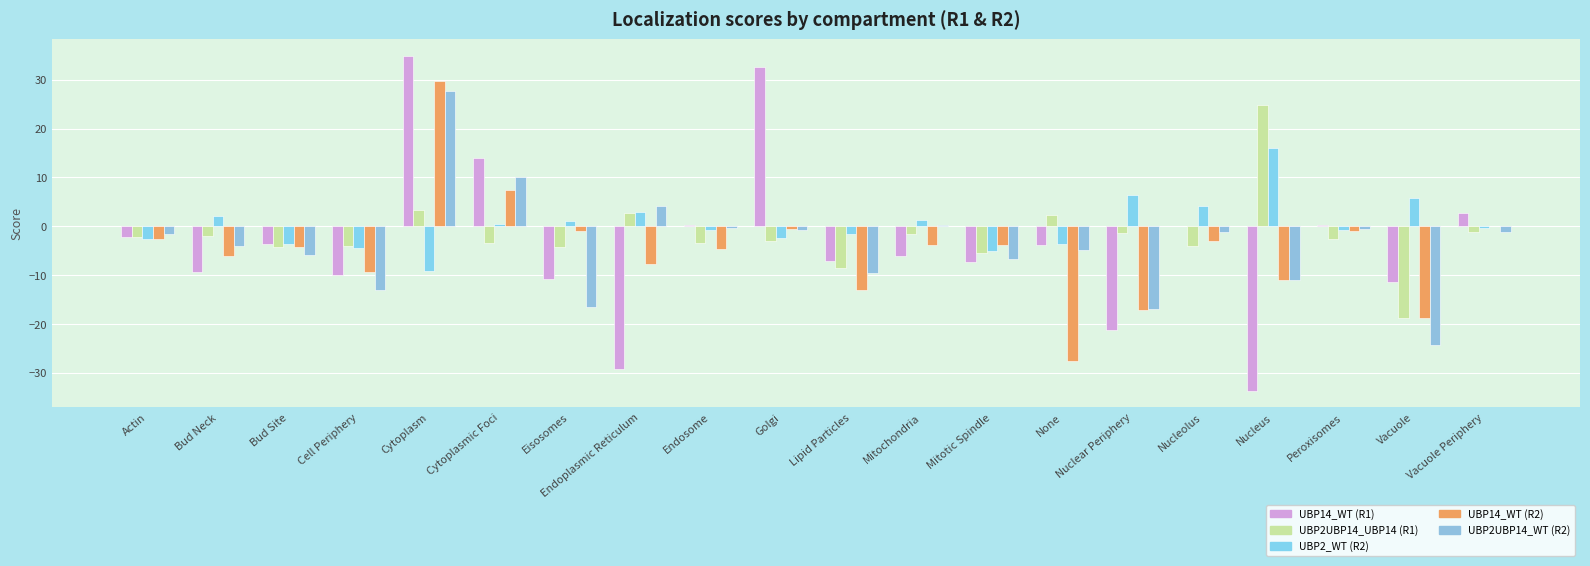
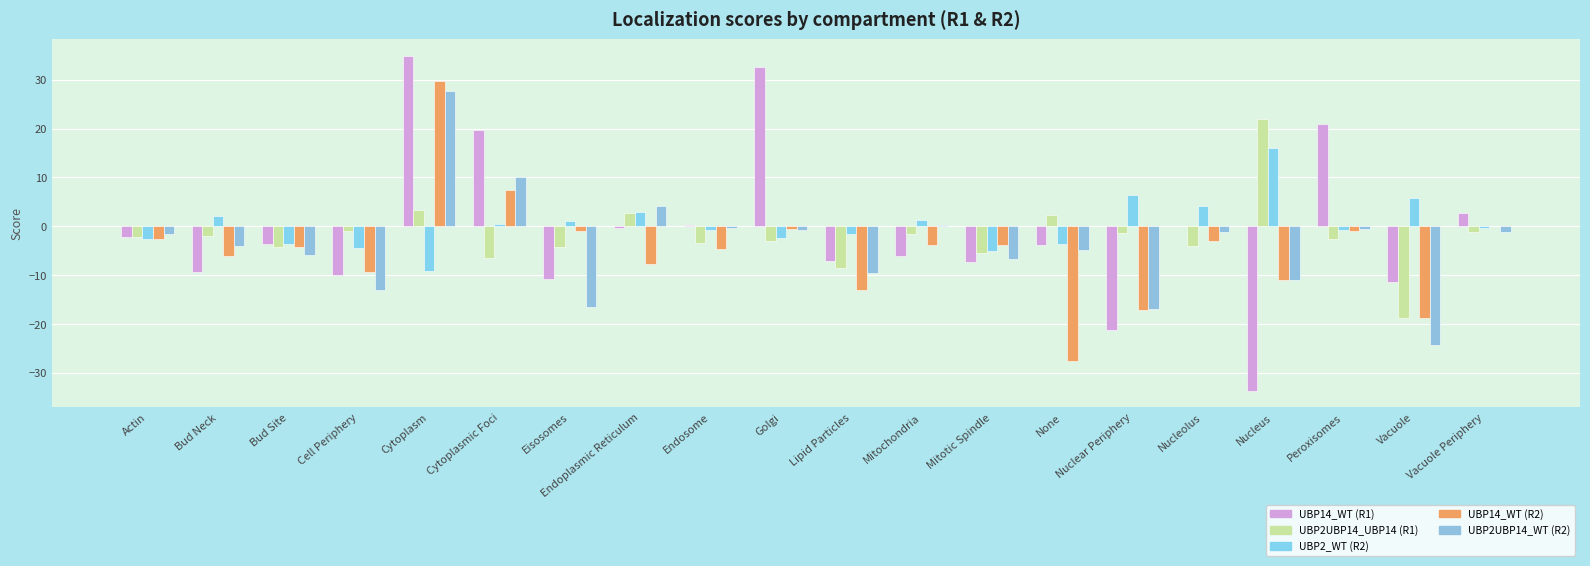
  {
    "UBP14_WT (R1)": {
      "Actin": -2,
      "Bud Neck": -9,
      "Bud Site": -4,
      "Cell Periphery": -10,
      "Cytoplasm": 35,
-     "Cytoplasmic Foci": 14,
+     "Cytoplasmic Foci": 20,
      "Eisosomes": -11,
-     "Endoplasmic Reticulum": -29,
+     "Endoplasmic Reticulum": 0,
      "Golgi": 33,
      "Lipid Particles": -7,
      "Mitochondria": -6,
      "Mitotic Spindle": -7,
      "None": -4,
      "Nuclear Periphery": -21,
      "Nucleus": -34,
-     "Peroxisomes": 0,
+     "Peroxisomes": 21,
      "Vacuole": -11,
      "Vacuole Periphery": 3
    },
    "UBP2UBP14_UBP14 (R1)": {
      "Actin": -2,
      "Bud Neck": -2,
      "Bud Site": -4,
-     "Cell Periphery": -4,
+     "Cell Periphery": -1,
      "Cytoplasm": 3,
-     "Cytoplasmic Foci": -3,
+     "Cytoplasmic Foci": -7,
      "Eisosomes": -4,
      "Endoplasmic Reticulum": 3,
      "Endosome": -4,
      "Golgi": -3,
      "Lipid Particles": -9,
      "Mitochondria": -2,
      "Mitotic Spindle": -6,
      "None": 2,
      "Nuclear Periphery": -1,
      "Nucleolus": -4,
-     "Nucleus": 25,
+     "Nucleus": 22,
      "Peroxisomes": -3,
      "Vacuole": -19,
      "Vacuole Periphery": -1
    },
    "UBP14_WT (R2)": {
      "Actin": -3,
      "Bud Neck": -6,
      "Bud Site": -4,
      "Cell Periphery": -9,
      "Cytoplasm": 30,
      "Cytoplasmic Foci": 7,
      "Eisosomes": -1,
      "Endoplasmic Reticulum": -8,
      "Endosome": -5,
      "Golgi": -1,
      "Lipid Particles": -13,
      "Mitochondria": -4,
      "Mitotic Spindle": -4,
      "None": -27,
      "Nuclear Periphery": -17,
      "Nucleolus": -3,
      "Nucleus": -11,
      "Peroxisomes": -1,
      "Vacuole": -19
    }
  }
